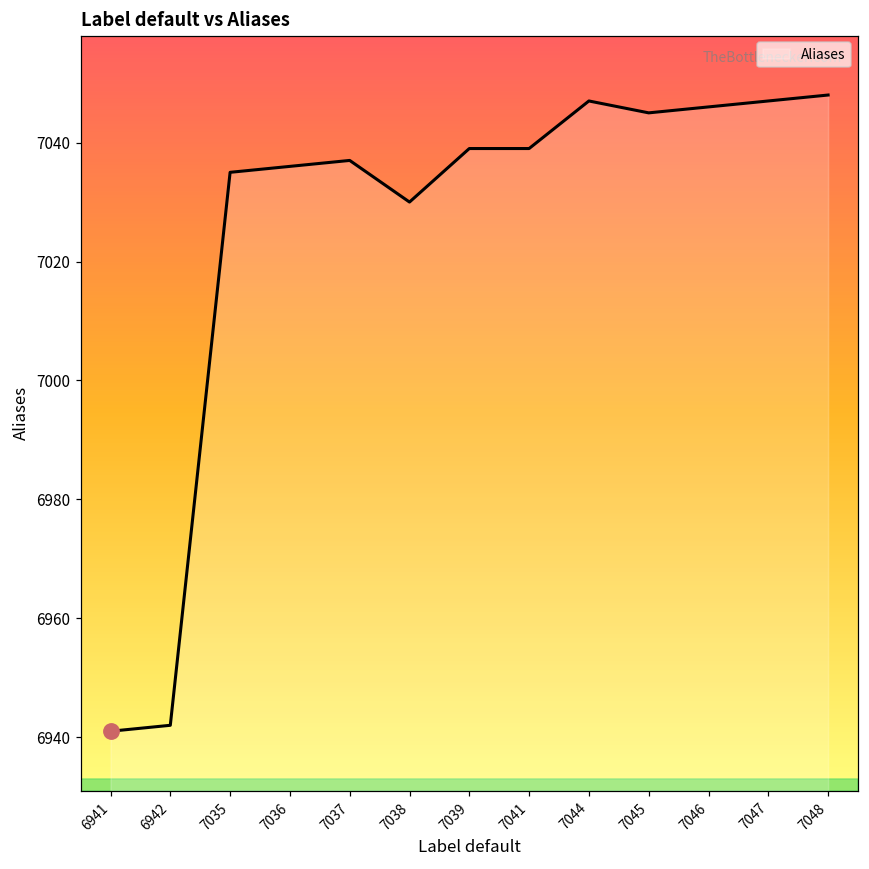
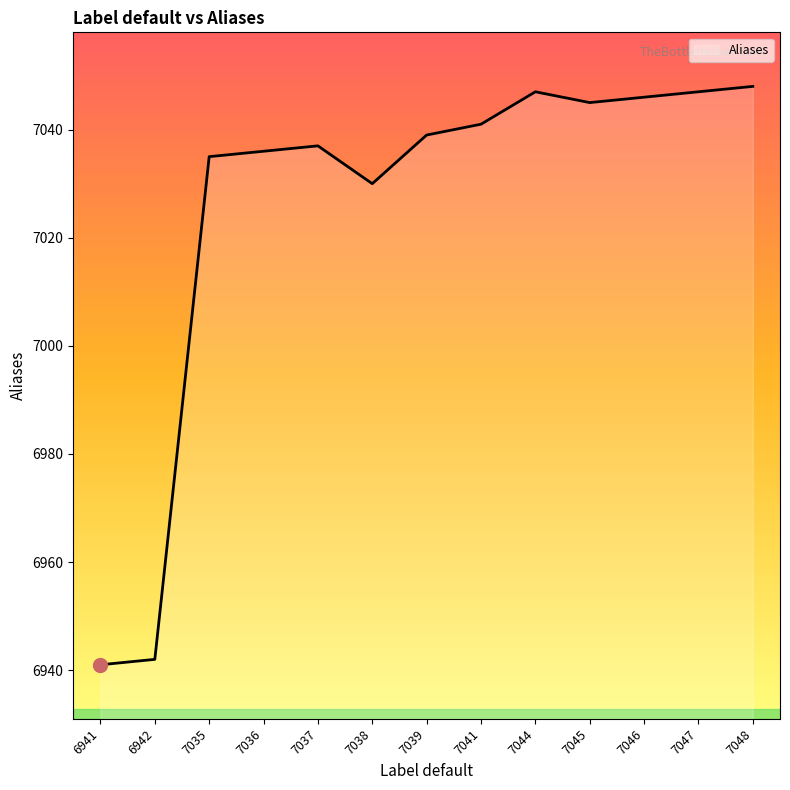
  {
    "Aliases": {
      "6942": 6942,
      "7035": 7035,
      "7036": 7036,
      "7037": 7037,
      "7038": 7030,
      "7039": 7039,
-     "7041": 7039,
+     "7041": 7041,
      "7044": 7047,
      "7045": 7045,
      "7046": 7046,
      "7047": 7047,
      "7048": 7048
    }
  }
